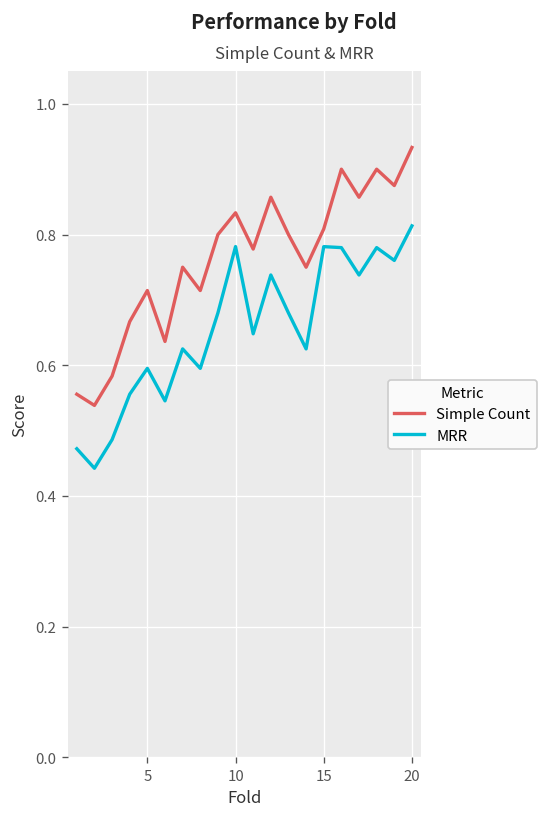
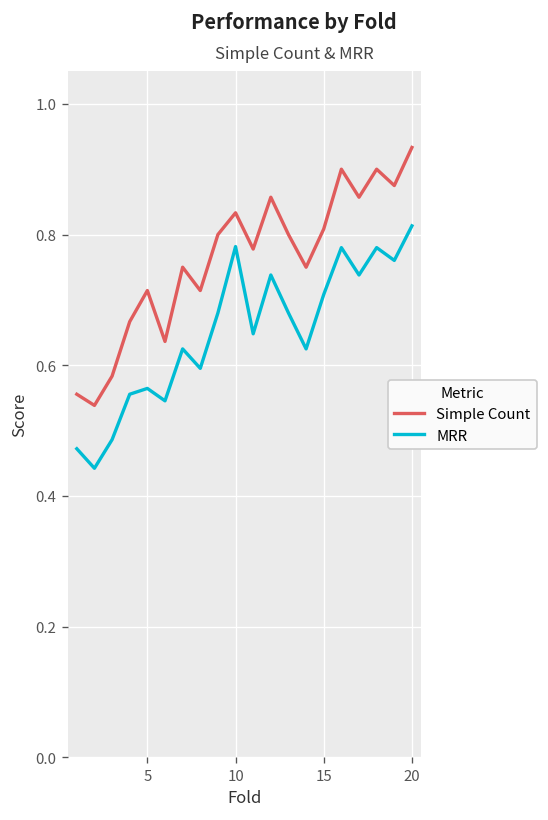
  {
    "Simple Count": {
      "5": 0.71,
      "10": 0.83,
      "15": 0.81,
      "20": 0.93
    },
    "MRR": {
-     "5": 0.60,
+     "5": 0.56,
      "10": 0.78,
-     "15": 0.78,
+     "15": 0.71,
      "20": 0.81
    }
  }
